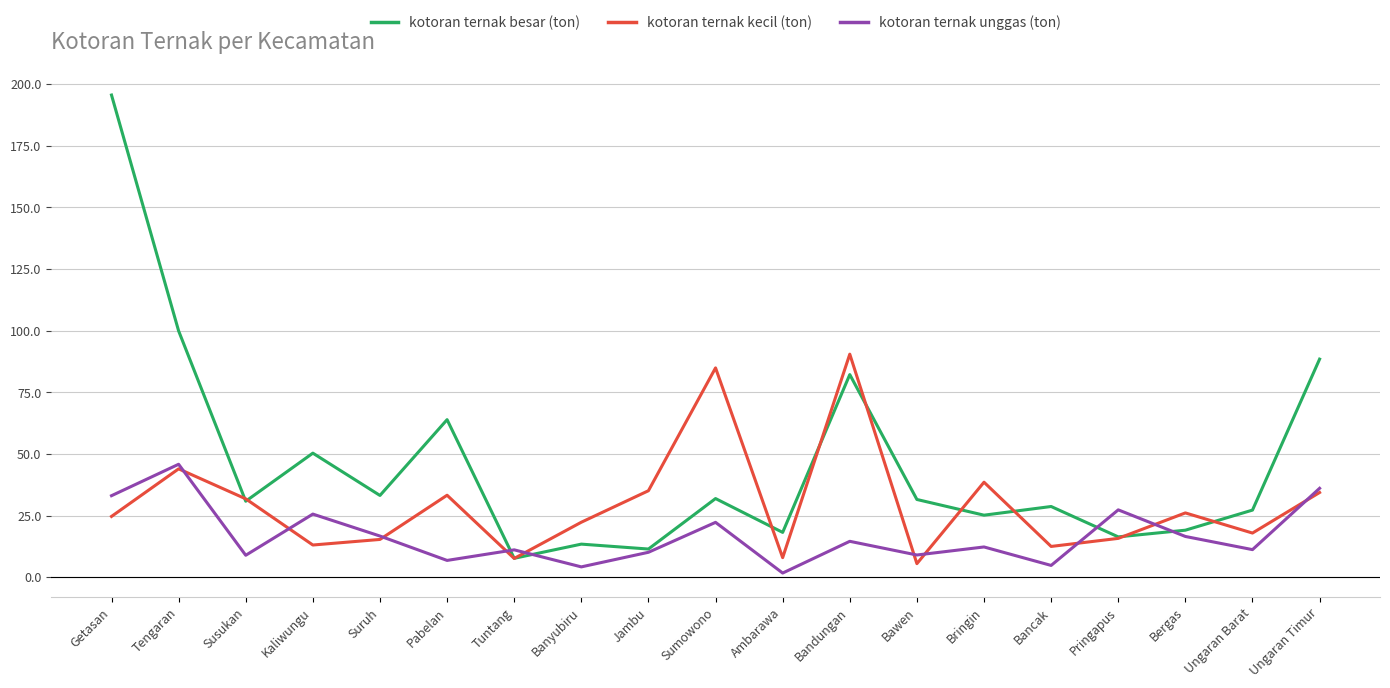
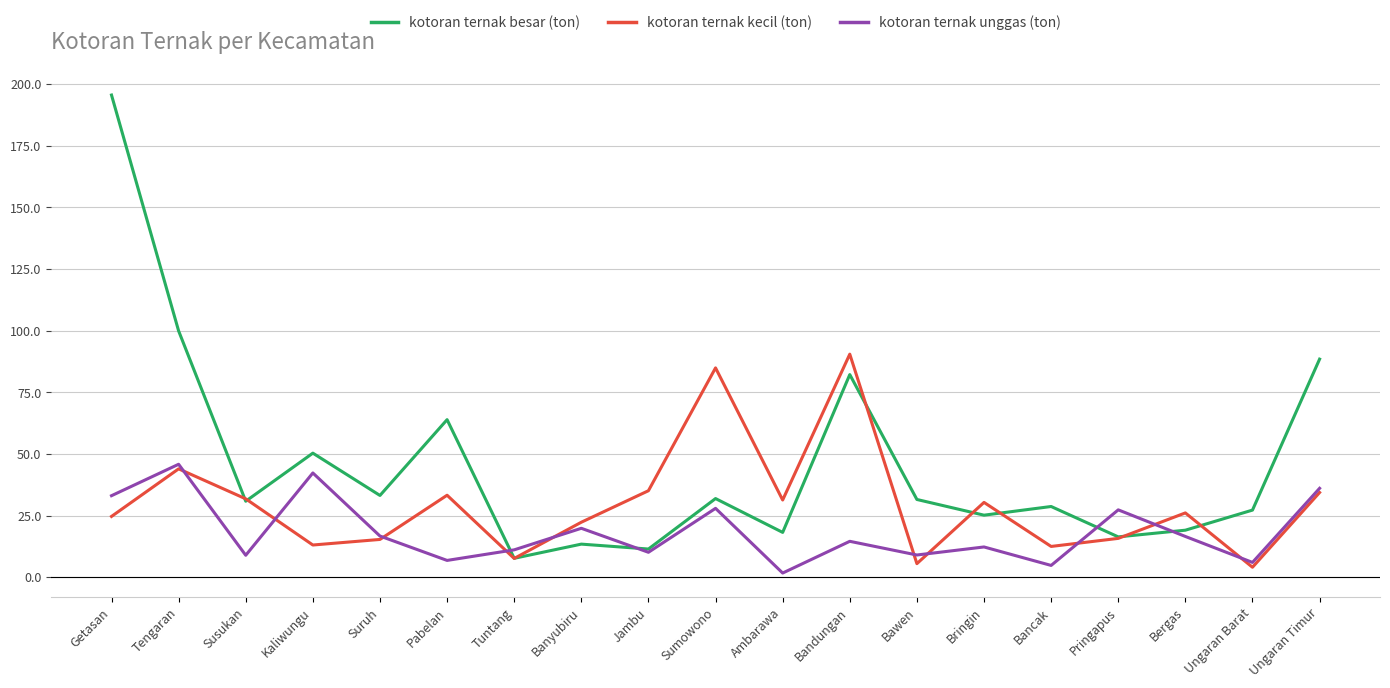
  {
    "kotoran ternak besar (ton)": {
      "Getasan": 196,
      "Tengaran": 100,
      "Kaliwungu": 50,
      "Suruh": 33,
      "Pabelan": 64,
      "Banyubiru": 13,
      "Jambu": 11,
      "Sumowono": 32,
      "Ambarawa": 18,
      "Bandungan": 82,
      "Bawen": 32,
      "Bringin": 25,
      "Bancak": 29,
      "Bergas": 19,
      "Ungaran Barat": 27,
      "Ungaran Timur": 88
    },
    "kotoran ternak kecil (ton)": {
      "Getasan": 25,
      "Tengaran": 44,
      "Kaliwungu": 13,
      "Suruh": 15,
      "Pabelan": 33,
      "Banyubiru": 22,
      "Jambu": 35,
      "Sumowono": 85,
-     "Ambarawa": 8,
+     "Ambarawa": 31,
      "Bandungan": 90,
      "Bawen": 5,
-     "Bringin": 39,
+     "Bringin": 30,
      "Bancak": 12,
      "Bergas": 26,
-     "Ungaran Barat": 18,
+     "Ungaran Barat": 4,
      "Ungaran Timur": 34
    },
    "kotoran ternak unggas (ton)": {
      "Getasan": 33,
      "Tengaran": 46,
      "Susukan": 9,
-     "Kaliwungu": 26,
+     "Kaliwungu": 42,
      "Suruh": 17,
      "Pabelan": 7,
      "Tuntang": 11,
-     "Banyubiru": 4,
+     "Banyubiru": 20,
      "Jambu": 10,
-     "Sumowono": 22,
+     "Sumowono": 28,
      "Ambarawa": 2,
      "Bandungan": 15,
      "Bawen": 9,
      "Bringin": 12,
      "Bancak": 5,
      "Pringapus": 27,
      "Bergas": 17,
-     "Ungaran Barat": 11,
+     "Ungaran Barat": 6,
      "Ungaran Timur": 36
    }
  }
